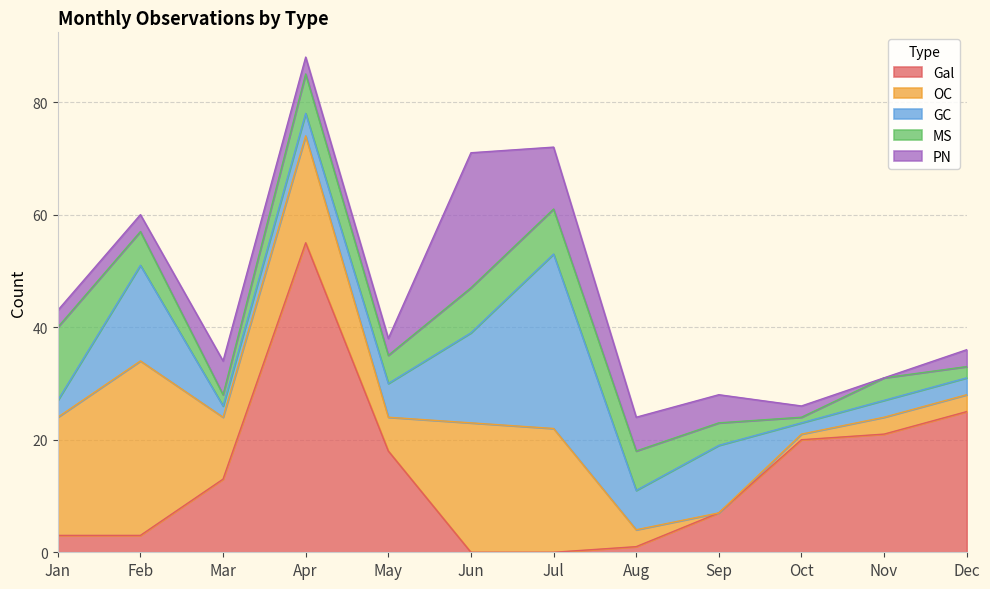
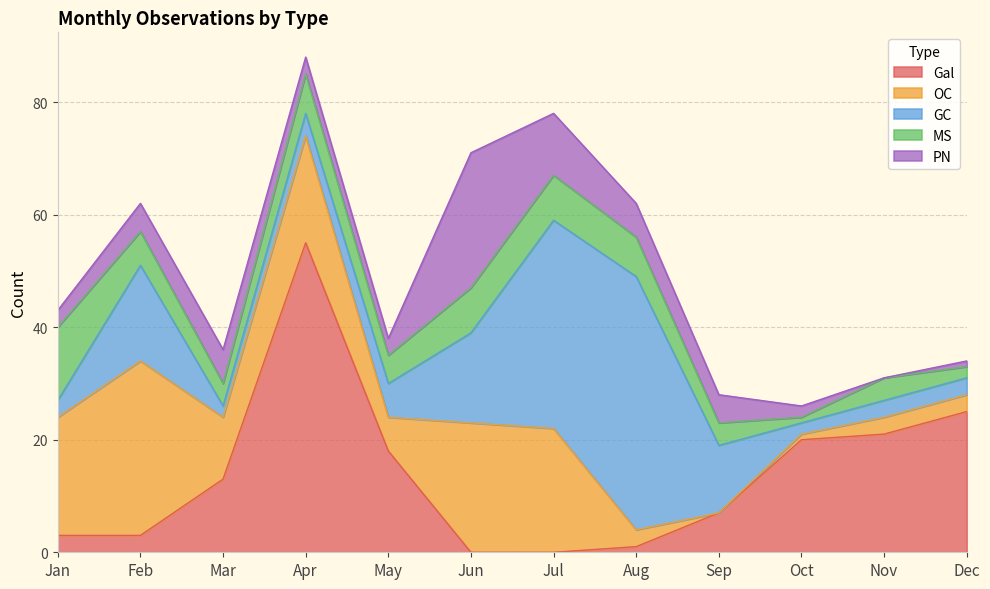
  {
    "Gal": {
      "Jan": 3,
      "Feb": 3,
      "Mar": 13,
      "Apr": 55,
      "May": 18,
      "Jun": 0,
      "Jul": 0,
      "Aug": 1,
      "Oct": 20,
      "Nov": 21,
      "Dec": 25
    },
    "OC": {
      "Jan": 21,
      "Feb": 31,
      "Mar": 11,
      "Apr": 19,
      "May": 6,
      "Jun": 23,
      "Jul": 22,
      "Aug": 3,
      "Oct": 1,
      "Nov": 3,
      "Dec": 3
    },
    "GC": {
      "Jan": 3,
      "Feb": 17,
      "Mar": 2,
      "Apr": 4,
      "May": 6,
      "Jun": 16,
-     "Jul": 31,
-     "Aug": 7,
+     "Jul": 37,
+     "Aug": 45,
      "Sep": 12,
      "Oct": 2,
      "Nov": 3,
      "Dec": 3
    },
    "MS": {
      "Jan": 13,
      "Feb": 6,
-     "Mar": 2,
+     "Mar": 4,
      "Apr": 7,
      "May": 5,
      "Jun": 8,
      "Jul": 8,
      "Aug": 7,
      "Sep": 4,
      "Oct": 1,
      "Dec": 2
    },
    "PN": {
      "Jan": 3,
-     "Feb": 3,
+     "Feb": 5,
      "Mar": 6,
      "Apr": 3,
      "May": 3,
      "Jun": 24,
      "Jul": 11,
      "Aug": 6,
      "Sep": 5,
      "Oct": 2,
-     "Dec": 3
+     "Dec": 1
    }
  }
